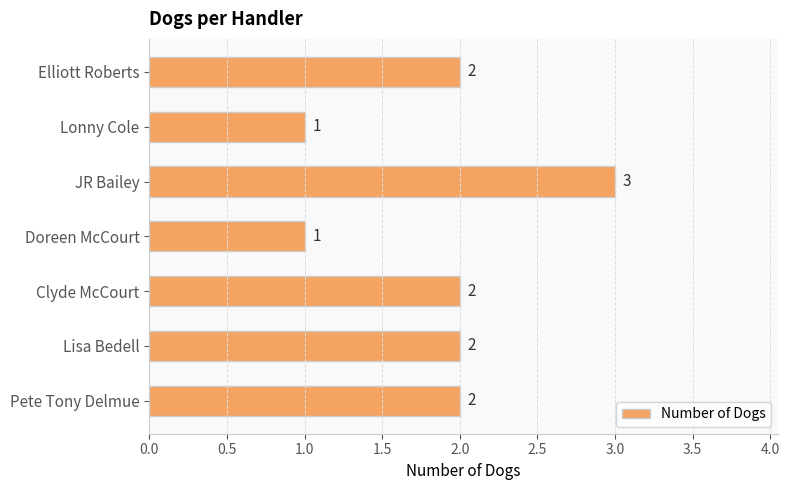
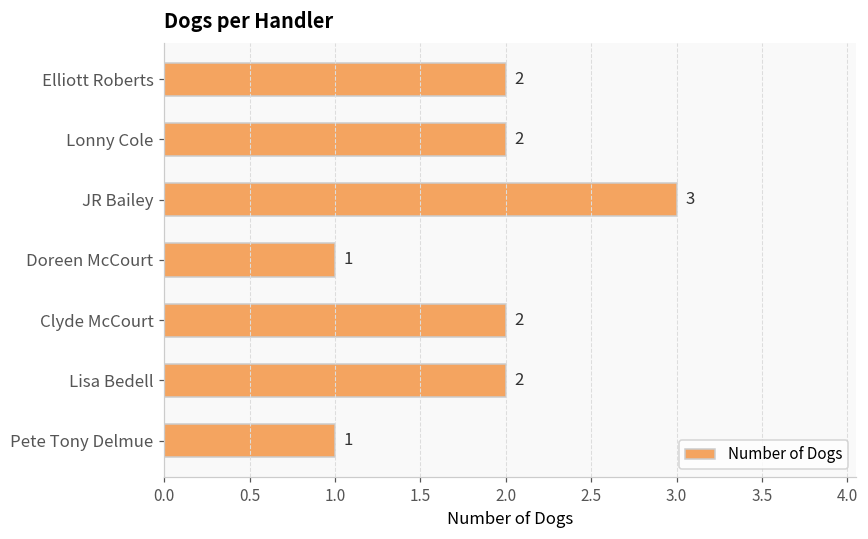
  {
    "Elliott Roberts": 2,
-   "Lonny Cole": 1,
+   "Lonny Cole": 2,
    "JR Bailey": 3,
    "Doreen McCourt": 1,
    "Clyde McCourt": 2,
    "Lisa Bedell": 2,
-   "Pete Tony Delmue": 2
+   "Pete Tony Delmue": 1
  }
